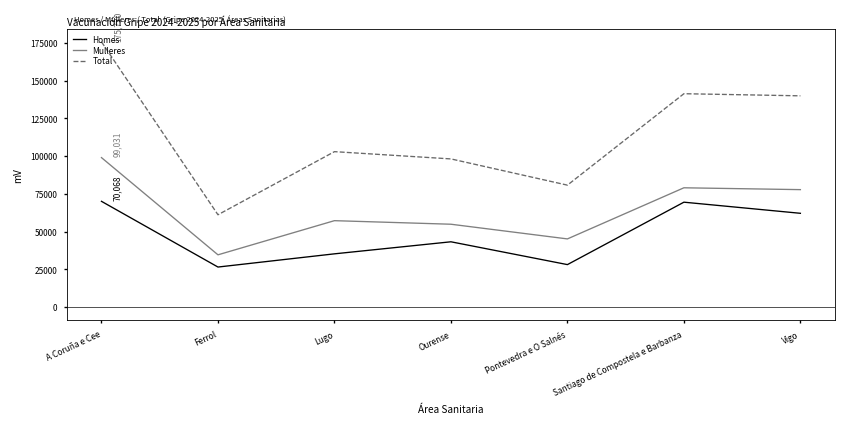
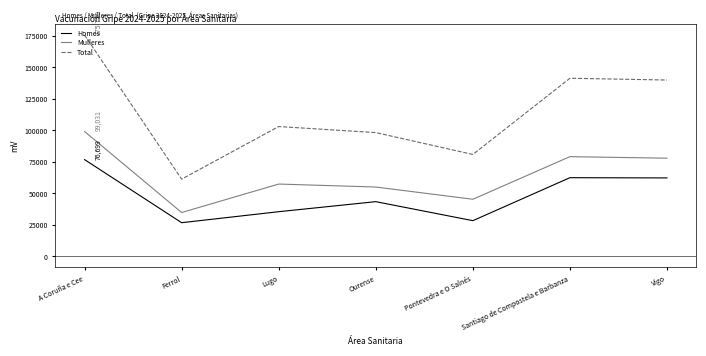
  {
    "Homes": {
-     "A Coruña e Cee": "70,068",
-     "Santiago de Compostela e Barbanza": "70000"
+     "A Coruña e Cee": "76,699",
+     "Santiago de Compostela e Barbanza": "62000"
    }
  }
